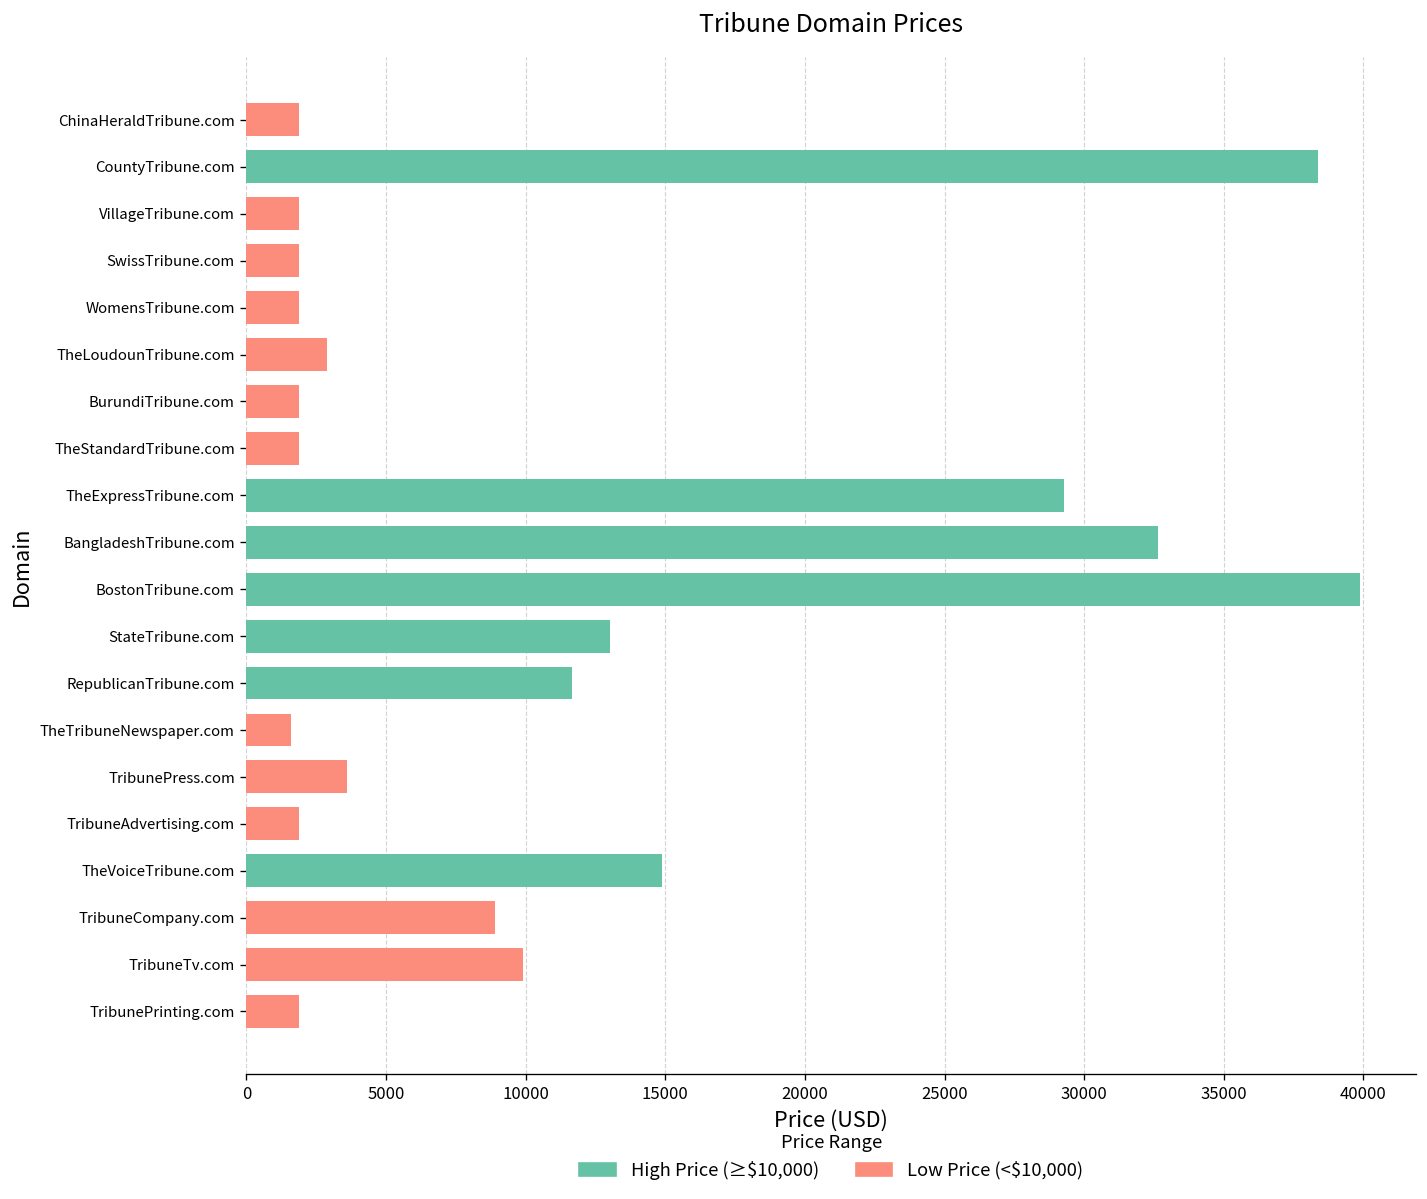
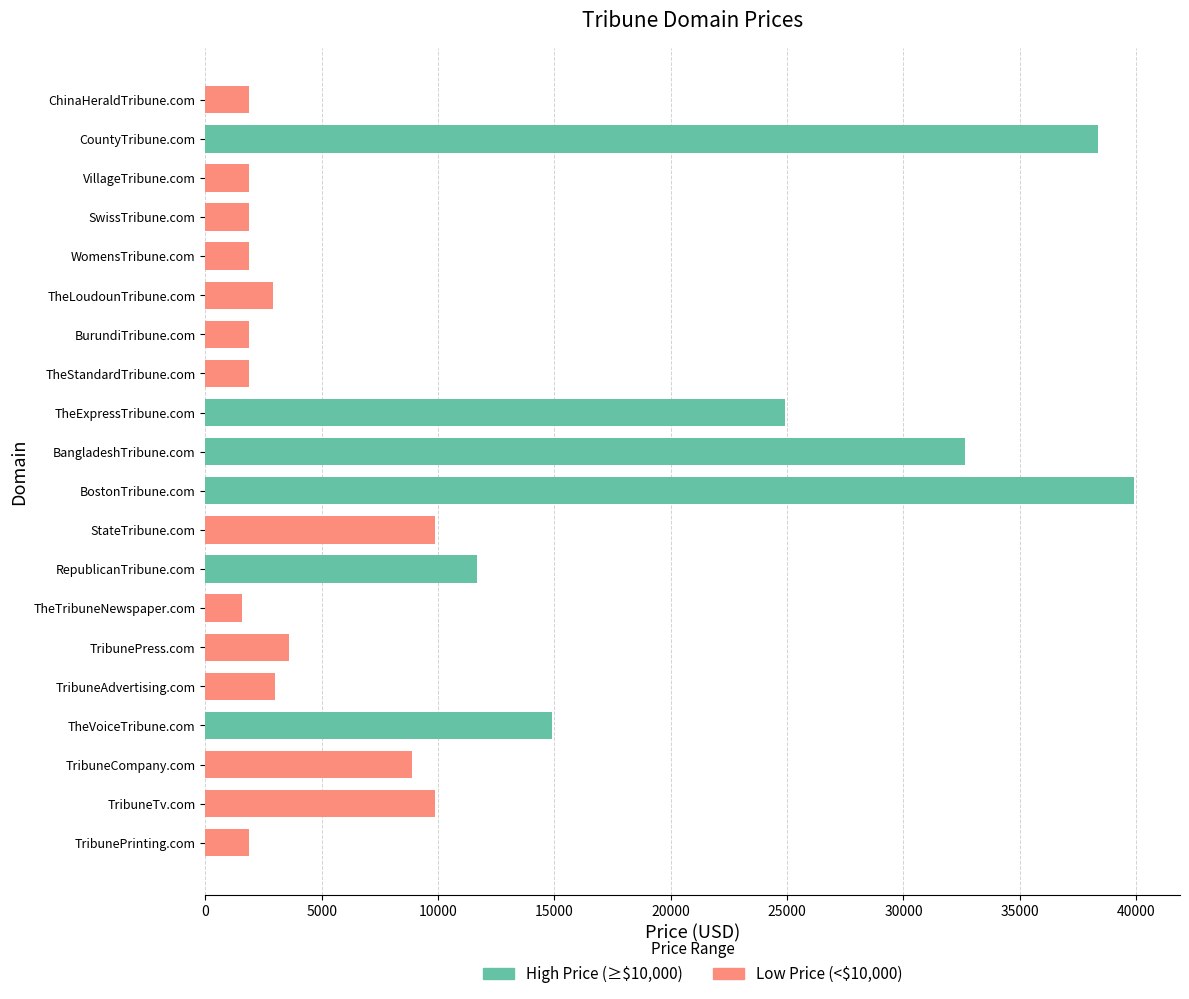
  {
    "ChinaHeraldTribune.com": 1900,
    "CountyTribune.com": 38400,
    "VillageTribune.com": 1900,
    "SwissTribune.com": 1900,
    "WomensTribune.com": 1900,
    "TheLoudounTribune.com": 2900,
    "BurundiTribune.com": 1900,
    "TheStandardTribune.com": 1900,
-   "TheExpressTribune.com": 29300,
+   "TheExpressTribune.com": 24900,
    "BangladeshTribune.com": 32600,
    "BostonTribune.com": 39900,
-   "StateTribune.com": 13000,
+   "StateTribune.com": 9900,
    "RepublicanTribune.com": 11700,
    "TheTribuneNewspaper.com": 1600,
    "TribunePress.com": 3600,
-   "TribuneAdvertising.com": 1900,
+   "TribuneAdvertising.com": 3000,
    "TheVoiceTribune.com": 14900,
    "TribuneCompany.com": 8900,
    "TribuneTv.com": 9900,
    "TribunePrinting.com": 1900
  }
